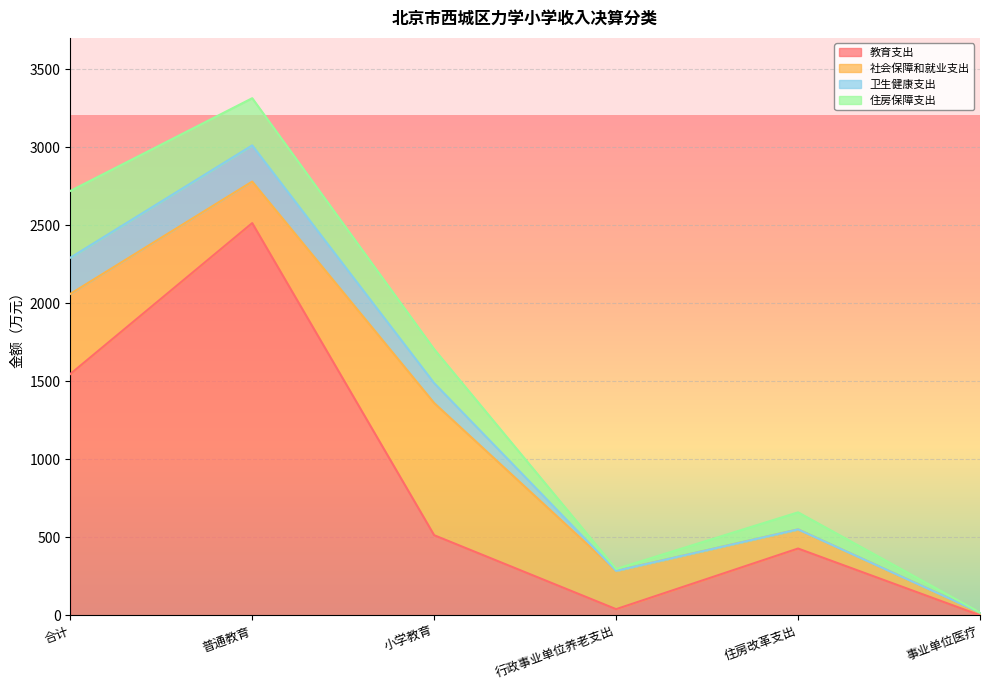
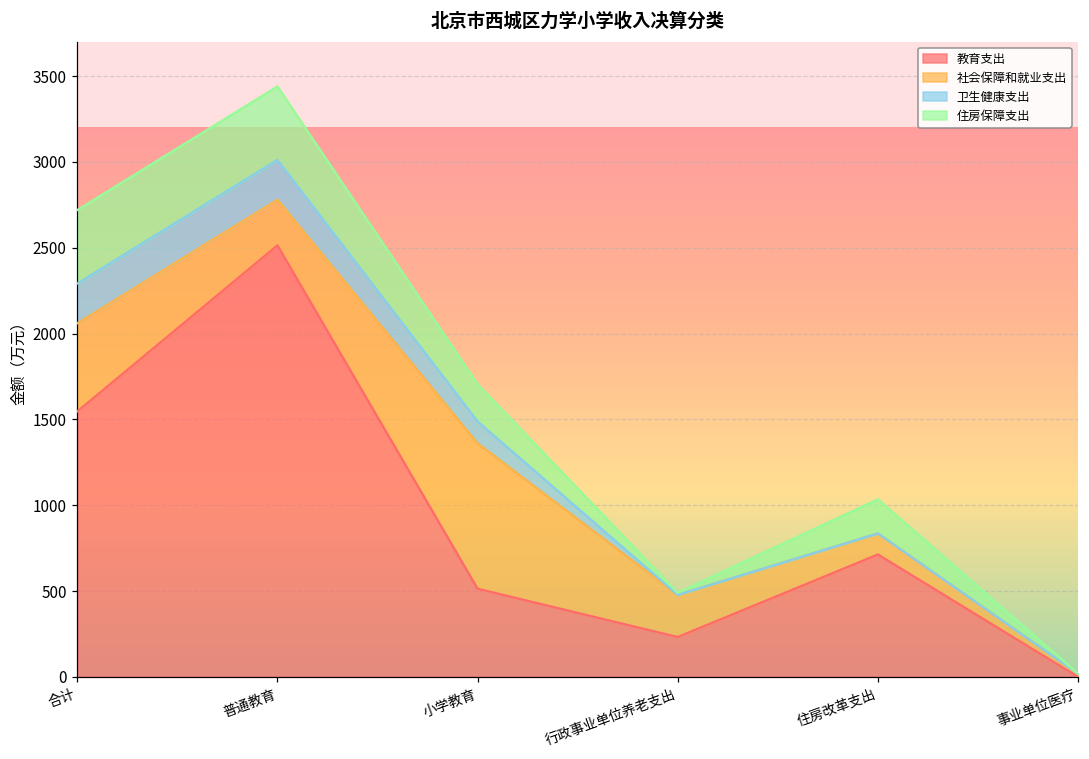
  {
    "教育支出": {
      "合计": 1550,
      "普通教育": 2510,
      "小学教育": 510,
-     "行政事业单位养老支出": 40,
-     "住房改革支出": 430,
+     "行政事业单位养老支出": 230,
+     "住房改革支出": 710,
      "事业单位医疗": 0
    },
    "社会保障和就业支出": {
      "合计": 510,
      "普通教育": 270,
      "小学教育": 850
    },
    "卫生健康支出": {
      "合计": 230,
      "普通教育": 230,
      "小学教育": 130
    },
    "住房保障支出": {
      "合计": 430,
-     "普通教育": 300,
+     "普通教育": 430,
      "小学教育": 220,
-     "住房改革支出": 110
+     "住房改革支出": 200
    }
  }
